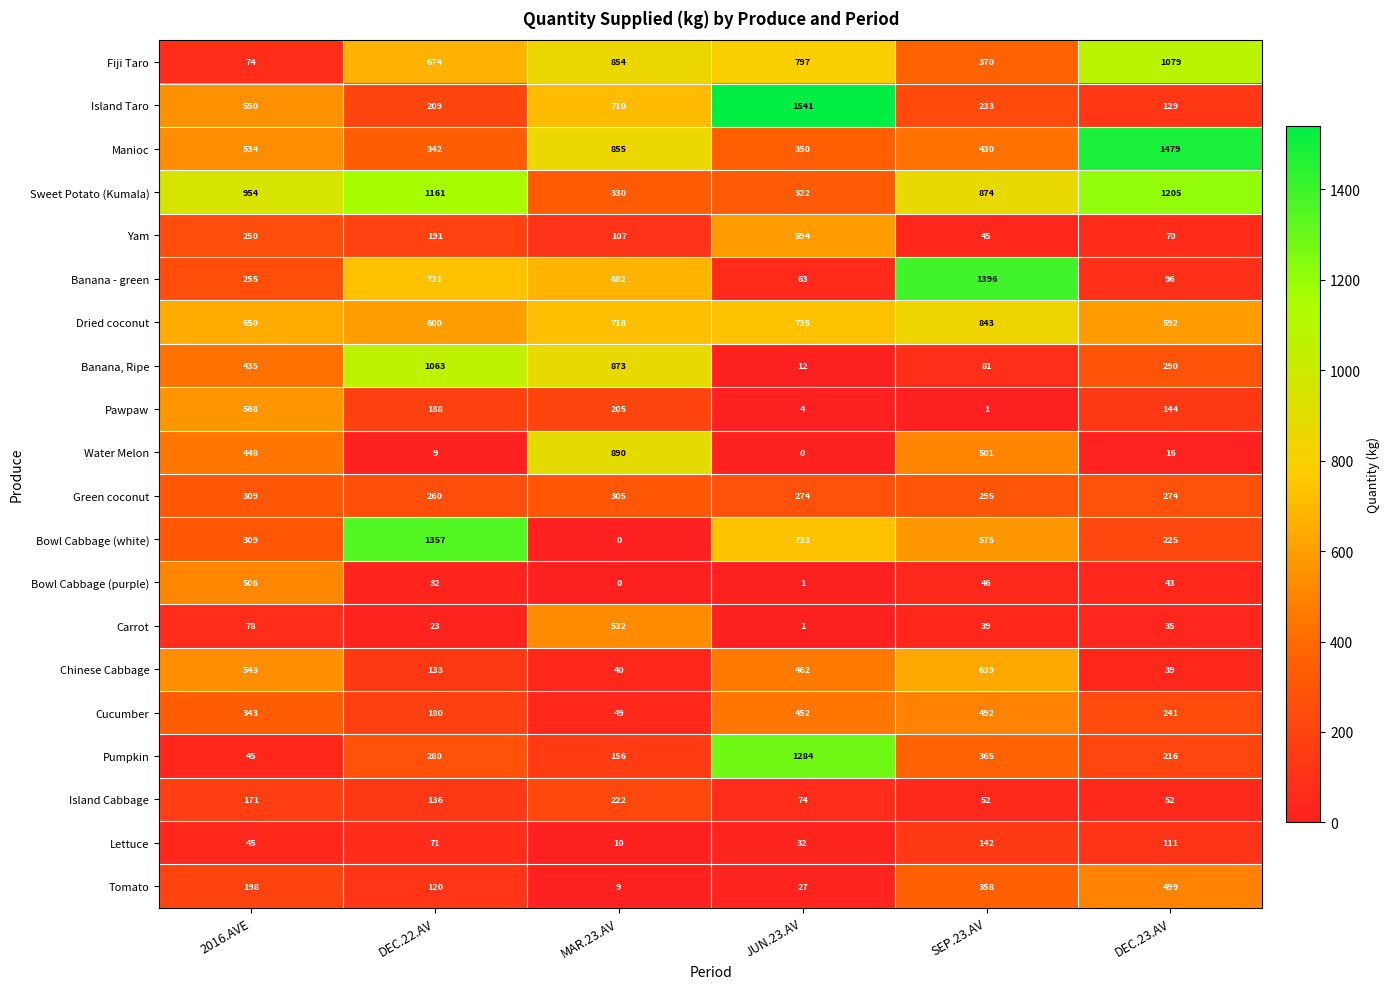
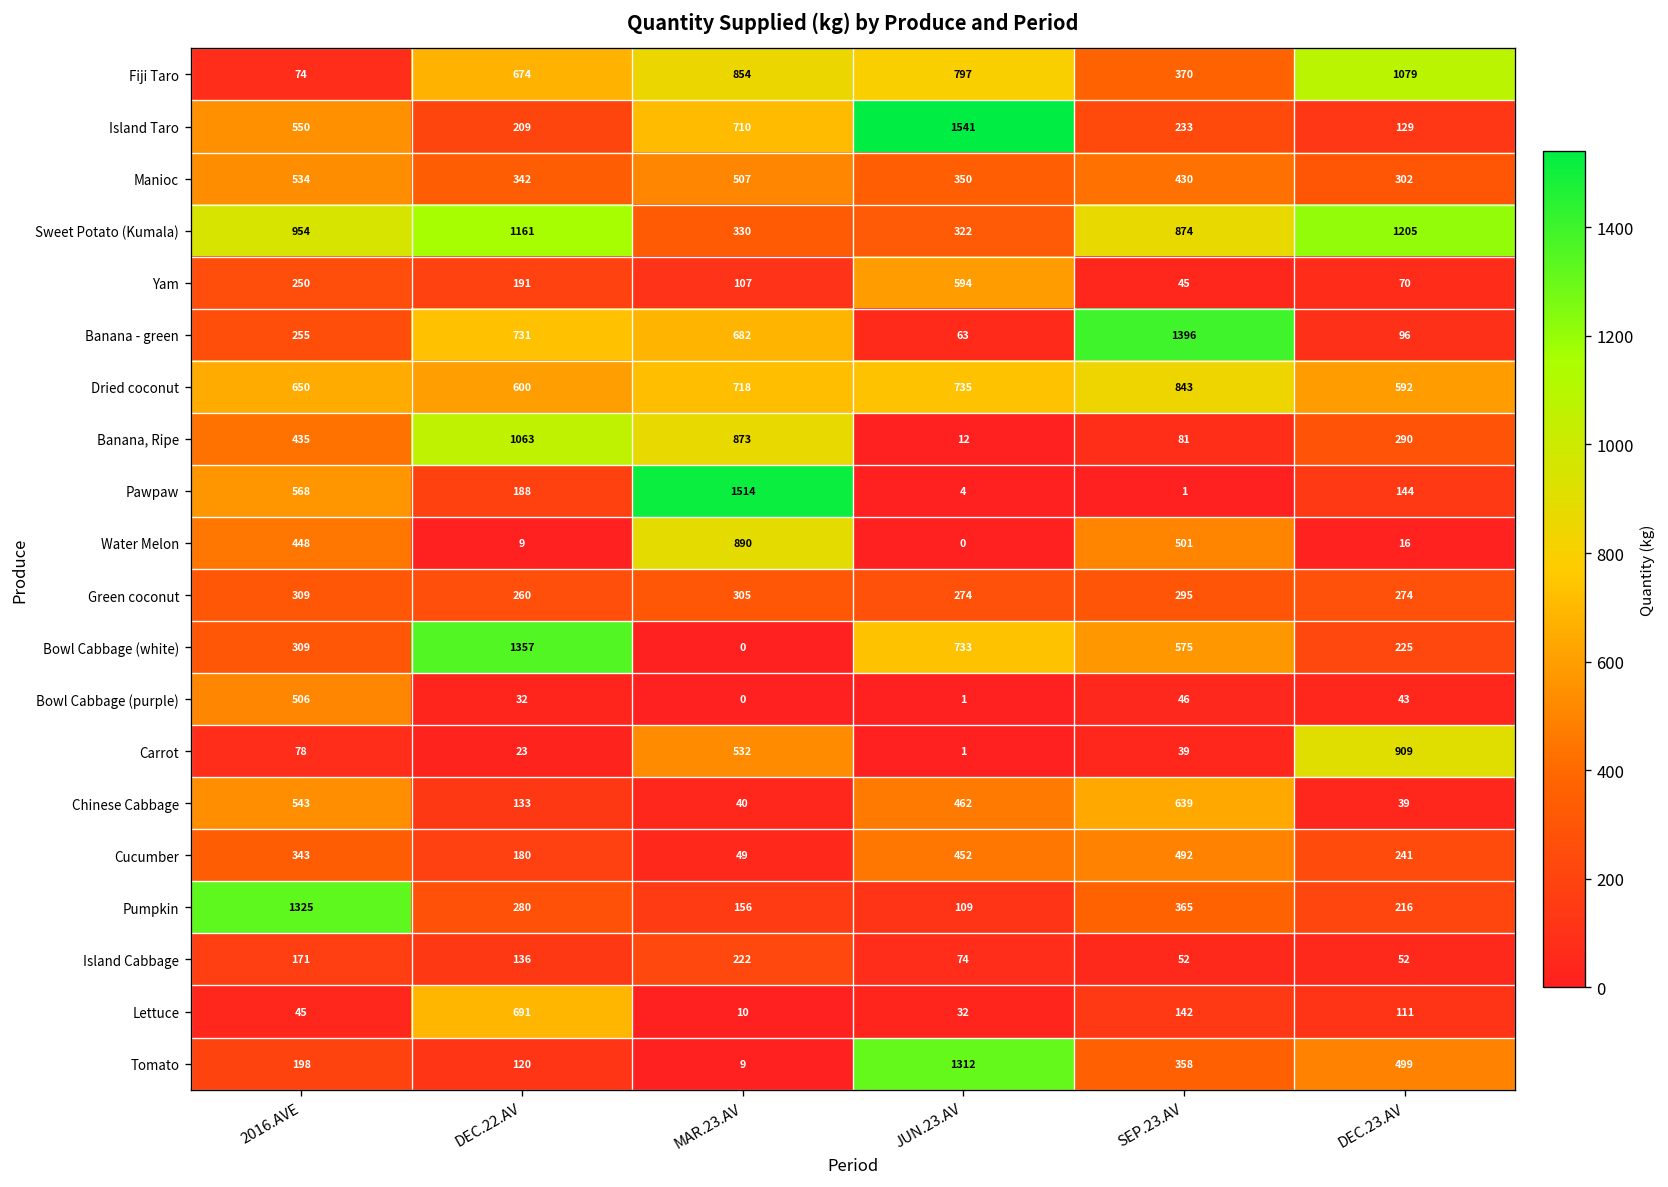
  {
    "Fiji Taro": {
      "2016.AVE": 74,
      "DEC.22.AV": 674,
      "MAR.23.AV": 854,
      "JUN.23.AV": 797,
      "SEP.23.AV": 370,
      "DEC.23.AV": 1079
    },
    "Island Taro": {
      "2016.AVE": 550,
      "DEC.22.AV": 209,
      "MAR.23.AV": 710,
      "JUN.23.AV": 1541,
      "SEP.23.AV": 233,
      "DEC.23.AV": 129
    },
    "Manioc": {
      "2016.AVE": 534,
      "DEC.22.AV": 342,
-     "MAR.23.AV": 855,
+     "MAR.23.AV": 507,
      "JUN.23.AV": 350,
      "SEP.23.AV": 430,
-     "DEC.23.AV": 1479
+     "DEC.23.AV": 302
    },
    "Sweet Potato (Kumala)": {
      "2016.AVE": 954,
      "DEC.22.AV": 1161,
      "MAR.23.AV": 330,
      "JUN.23.AV": 322,
      "SEP.23.AV": 874,
      "DEC.23.AV": 1205
    },
    "Yam": {
      "2016.AVE": 250,
      "DEC.22.AV": 191,
      "MAR.23.AV": 107,
      "JUN.23.AV": 594,
      "SEP.23.AV": 45,
      "DEC.23.AV": 70
    },
    "Banana - green": {
      "2016.AVE": 255,
      "DEC.22.AV": 731,
      "MAR.23.AV": 682,
      "JUN.23.AV": 63,
      "SEP.23.AV": 1396,
      "DEC.23.AV": 96
    },
    "Dried coconut": {
      "2016.AVE": 650,
      "DEC.22.AV": 600,
      "MAR.23.AV": 718,
      "JUN.23.AV": 735,
      "SEP.23.AV": 843,
      "DEC.23.AV": 592
    },
    "Banana, Ripe": {
      "2016.AVE": 435,
      "DEC.22.AV": 1063,
      "MAR.23.AV": 873,
      "JUN.23.AV": 12,
      "SEP.23.AV": 81,
      "DEC.23.AV": 290
    },
    "Pawpaw": {
      "2016.AVE": 568,
      "DEC.22.AV": 188,
-     "MAR.23.AV": 205,
+     "MAR.23.AV": 1514,
      "JUN.23.AV": 4,
      "SEP.23.AV": 1,
      "DEC.23.AV": 144
    },
    "Water Melon": {
      "2016.AVE": 448,
      "DEC.22.AV": 9,
      "MAR.23.AV": 890,
      "JUN.23.AV": 0,
      "SEP.23.AV": 501,
      "DEC.23.AV": 16
    },
    "Green coconut": {
      "2016.AVE": 309,
      "DEC.22.AV": 260,
      "MAR.23.AV": 305,
      "JUN.23.AV": 274,
      "SEP.23.AV": 295,
      "DEC.23.AV": 274
    },
    "Bowl Cabbage (white)": {
      "2016.AVE": 309,
      "DEC.22.AV": 1357,
      "MAR.23.AV": 0,
      "JUN.23.AV": 733,
      "SEP.23.AV": 575,
      "DEC.23.AV": 225
    },
    "Bowl Cabbage (purple)": {
      "2016.AVE": 506,
      "DEC.22.AV": 32,
      "MAR.23.AV": 0,
      "JUN.23.AV": 1,
      "SEP.23.AV": 46,
      "DEC.23.AV": 43
    },
    "Carrot": {
      "2016.AVE": 78,
      "DEC.22.AV": 23,
      "MAR.23.AV": 532,
      "JUN.23.AV": 1,
      "SEP.23.AV": 39,
-     "DEC.23.AV": 35
+     "DEC.23.AV": 909
    },
    "Chinese Cabbage": {
      "2016.AVE": 543,
      "DEC.22.AV": 133,
      "MAR.23.AV": 40,
      "JUN.23.AV": 462,
      "SEP.23.AV": 639,
      "DEC.23.AV": 39
    },
    "Cucumber": {
      "2016.AVE": 343,
      "DEC.22.AV": 180,
      "MAR.23.AV": 49,
      "JUN.23.AV": 452,
      "SEP.23.AV": 492,
      "DEC.23.AV": 241
    },
    "Pumpkin": {
-     "2016.AVE": 45,
+     "2016.AVE": 1325,
      "DEC.22.AV": 280,
      "MAR.23.AV": 156,
-     "JUN.23.AV": 1284,
+     "JUN.23.AV": 109,
      "SEP.23.AV": 365,
      "DEC.23.AV": 216
    },
    "Island Cabbage": {
      "2016.AVE": 171,
      "DEC.22.AV": 136,
      "MAR.23.AV": 222,
      "JUN.23.AV": 74,
      "SEP.23.AV": 52,
      "DEC.23.AV": 52
    },
    "Lettuce": {
      "2016.AVE": 45,
-     "DEC.22.AV": 71,
+     "DEC.22.AV": 691,
      "MAR.23.AV": 10,
      "JUN.23.AV": 32,
      "SEP.23.AV": 142,
      "DEC.23.AV": 111
    },
    "Tomato": {
      "2016.AVE": 198,
      "DEC.22.AV": 120,
      "MAR.23.AV": 9,
-     "JUN.23.AV": 27,
+     "JUN.23.AV": 1312,
      "SEP.23.AV": 358,
      "DEC.23.AV": 499
    }
  }
